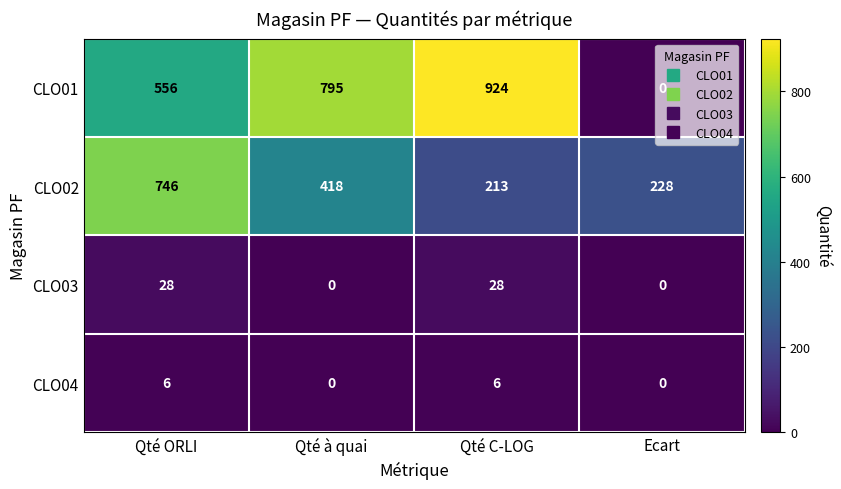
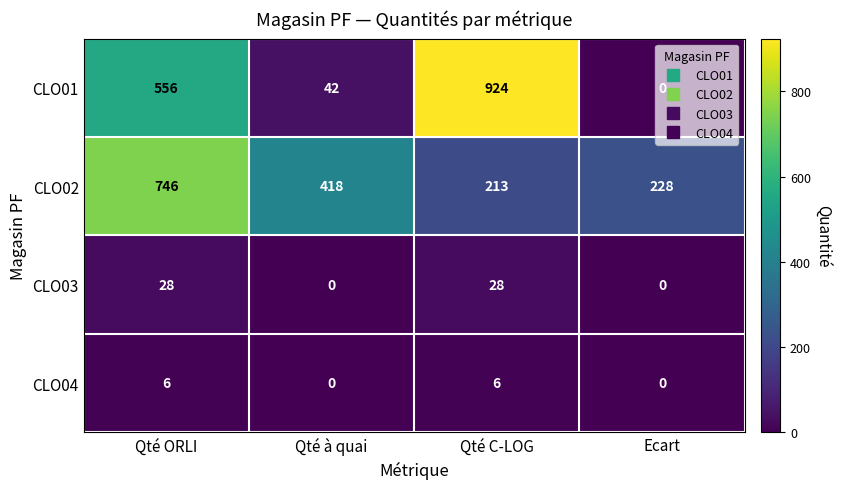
  {
    "CLO01": {
      "Qté ORLI": 556,
-     "Qté à quai": 795,
+     "Qté à quai": 42,
      "Qté C-LOG": 924
    },
    "CLO02": {
      "Qté ORLI": 746,
      "Qté à quai": 418,
      "Qté C-LOG": 213,
      "Ecart": 228
    },
    "CLO03": {
      "Qté ORLI": 28,
      "Qté à quai": 0,
      "Qté C-LOG": 28,
      "Ecart": 0
    },
    "CLO04": {
      "Qté ORLI": 6,
      "Qté à quai": 0,
      "Qté C-LOG": 6,
      "Ecart": 0
    }
  }
